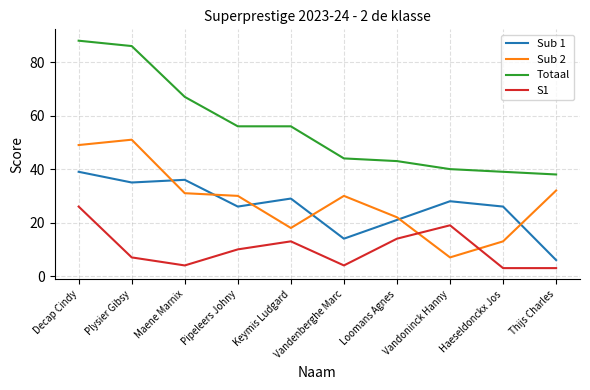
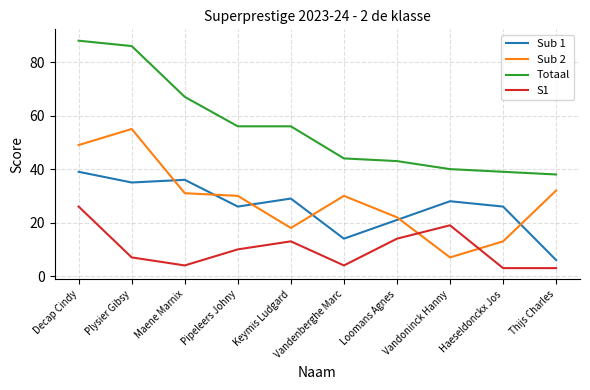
  {
    "Sub 1": {
      "Decap Cindy": 39,
      "Plysier Gibsy": 35,
      "Maene Marnix": 36,
      "Pipeleers Johny": 26,
      "Keymis Ludgard": 29,
      "Vandenberghe Marc": 14,
      "Loomans Agnes": 21,
      "Vandoninck Hanny": 28,
      "Haeseldonckx Jos": 26,
      "Thijs Charles": 6
    },
    "Sub 2": {
      "Decap Cindy": 49,
-     "Plysier Gibsy": 51,
+     "Plysier Gibsy": 55,
      "Maene Marnix": 31,
      "Pipeleers Johny": 30,
      "Keymis Ludgard": 18,
      "Vandenberghe Marc": 30,
      "Loomans Agnes": 22,
      "Vandoninck Hanny": 7,
      "Haeseldonckx Jos": 13,
      "Thijs Charles": 32
    },
    "Totaal": {
      "Decap Cindy": 88,
      "Plysier Gibsy": 86,
      "Maene Marnix": 67,
      "Pipeleers Johny": 56,
      "Keymis Ludgard": 56,
      "Vandenberghe Marc": 44,
      "Loomans Agnes": 43,
      "Vandoninck Hanny": 40,
      "Haeseldonckx Jos": 39,
      "Thijs Charles": 38
    },
    "S1": {
      "Decap Cindy": 26,
      "Plysier Gibsy": 7,
      "Maene Marnix": 4,
      "Pipeleers Johny": 10,
      "Keymis Ludgard": 13,
      "Vandenberghe Marc": 4,
      "Loomans Agnes": 14,
      "Vandoninck Hanny": 19,
      "Haeseldonckx Jos": 3,
      "Thijs Charles": 3
    }
  }
